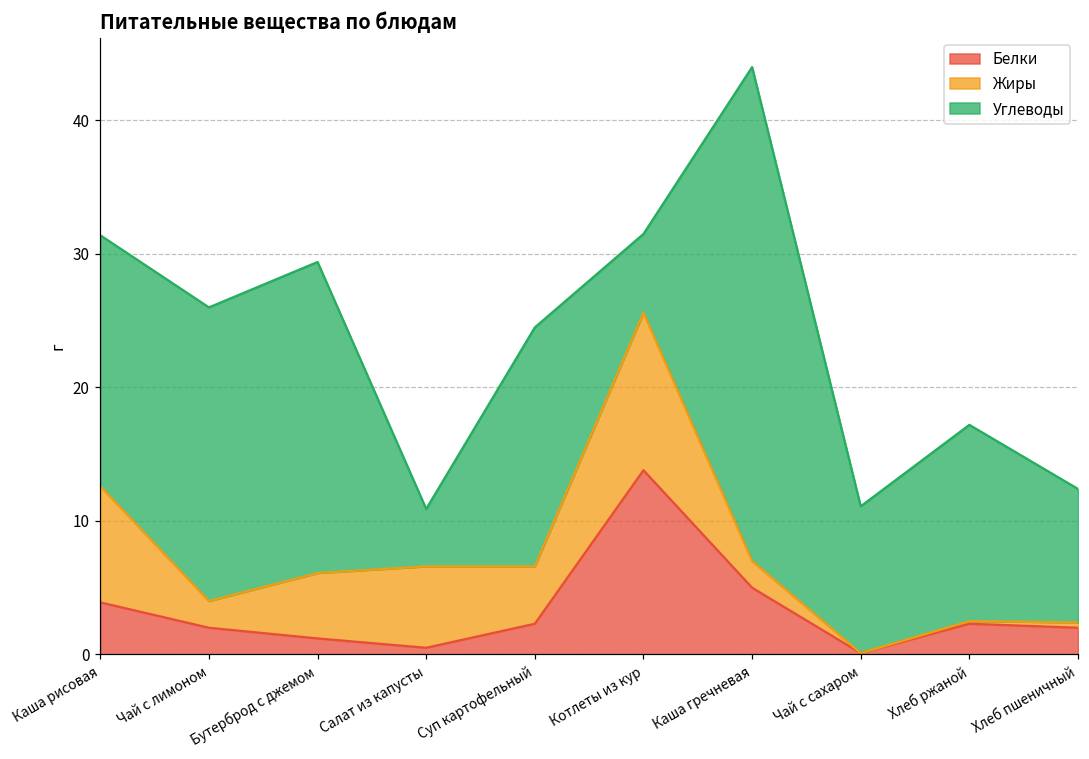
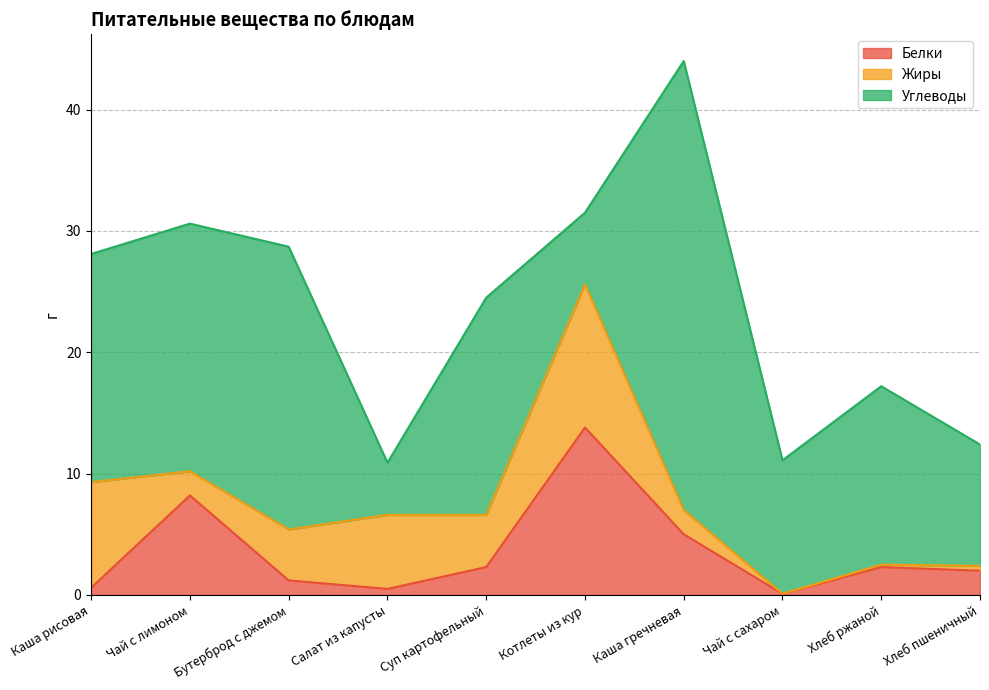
  {
    "Белки": {
-     "Каша рисовая": 3.9,
-     "Чай с лимоном": 2.0,
+     "Каша рисовая": 0.6,
+     "Чай с лимоном": 8.2,
      "Бутерброд с джемом": 1.2,
      "Салат из капусты": 0.5,
      "Суп картофельный": 2.3,
      "Котлеты из кур": 13.8,
      "Каша гречневая": 5.0,
      "Хлеб пшеничный": 2.0
    },
    "Жиры": {
      "Каша рисовая": 8.7,
      "Чай с лимоном": 2.0,
-     "Бутерброд с джемом": 4.9,
+     "Бутерброд с джемом": 4.2,
      "Салат из капусты": 6.1,
      "Суп картофельный": 4.3,
      "Котлеты из кур": 11.8,
      "Каша гречневая": 2.0,
      "Хлеб пшеничный": 0.4
    },
    "Углеводы": {
      "Каша рисовая": 18.8,
-     "Чай с лимоном": 22.0,
+     "Чай с лимоном": 20.4,
      "Бутерброд с джемом": 23.3,
      "Салат из капусты": 4.3,
      "Суп картофельный": 17.9,
      "Котлеты из кур": 5.9,
      "Каша гречневая": 37.0,
      "Чай с сахаром": 11.0,
      "Хлеб ржаной": 14.7,
      "Хлеб пшеничный": 10.0
    }
  }
